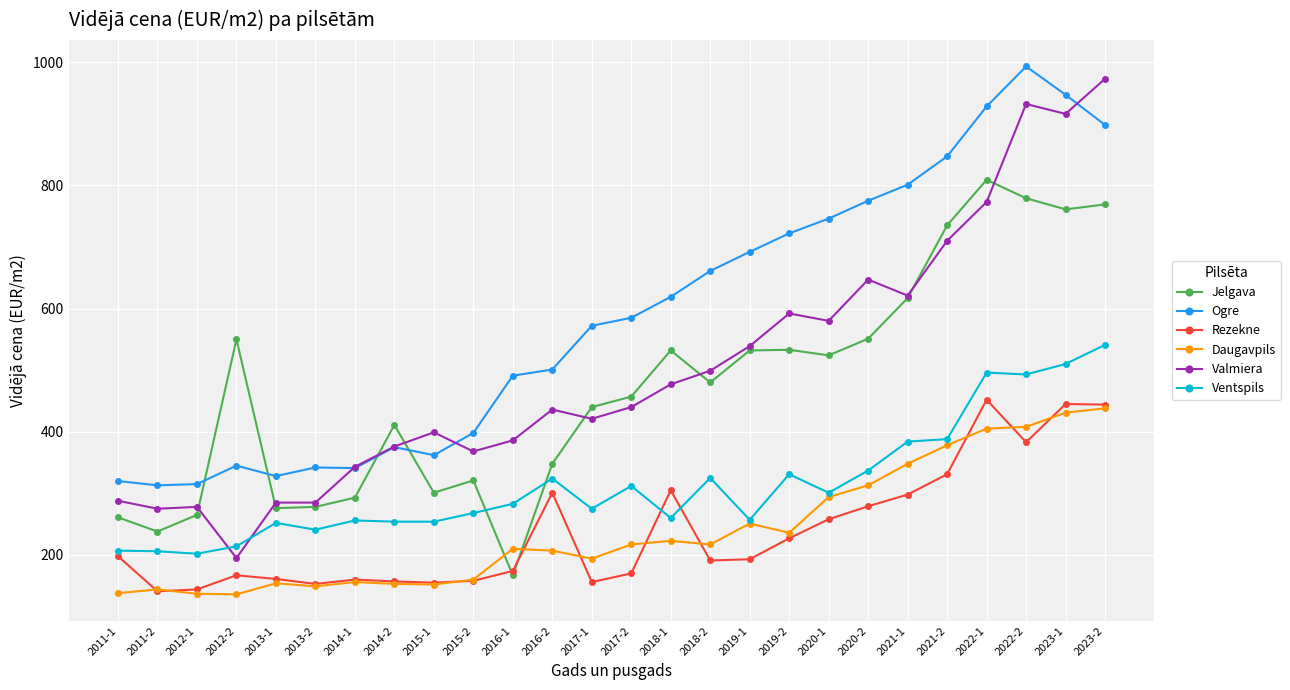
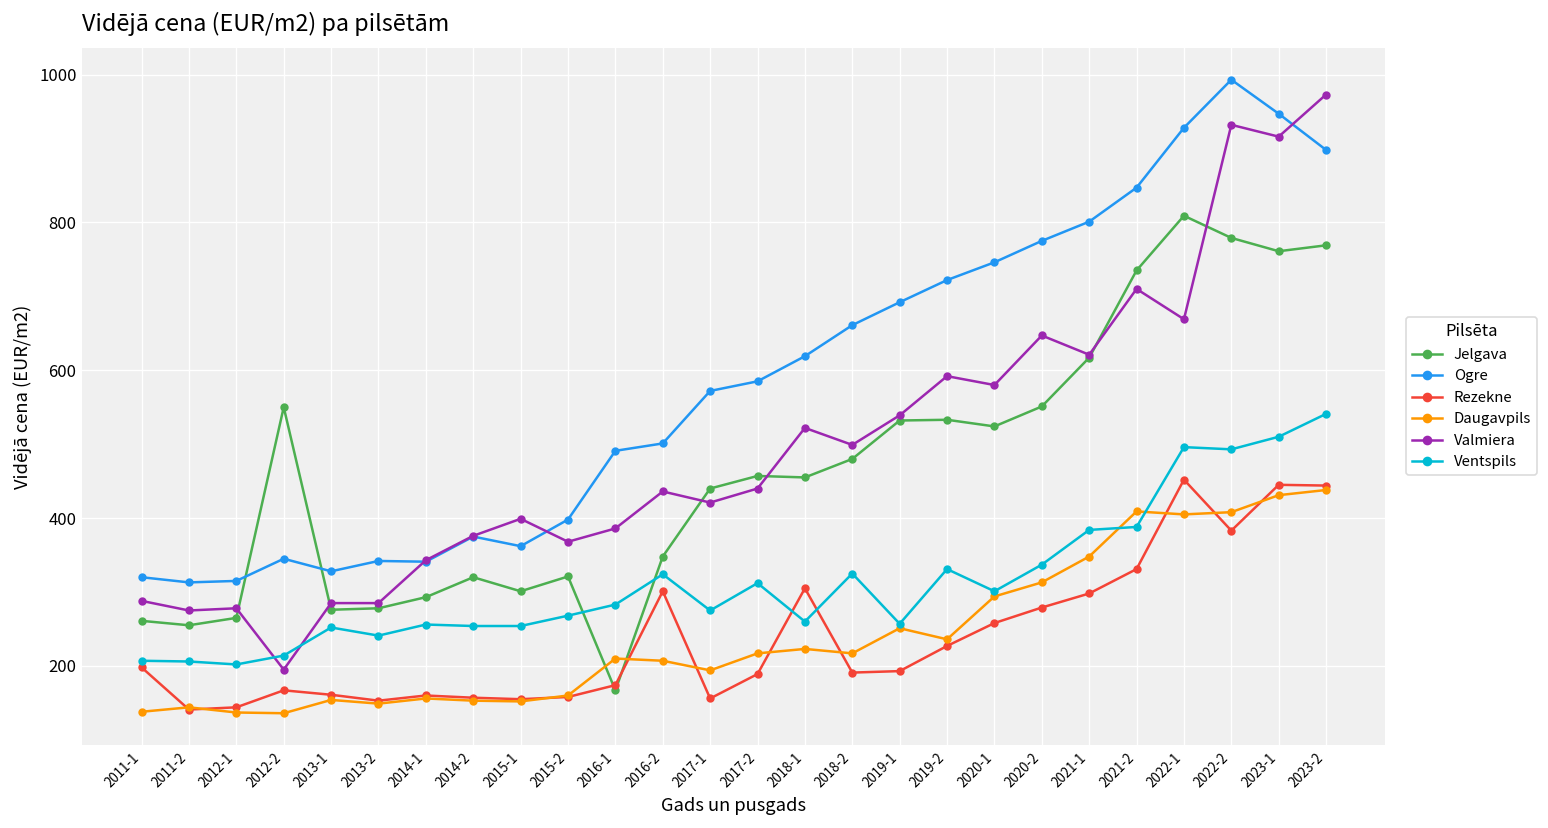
  {
    "Jelgava": {
      "2011-1": 260,
-     "2011-2": 240,
+     "2011-2": 260,
      "2012-1": 270,
      "2012-2": 550,
      "2013-1": 280,
      "2013-2": 280,
      "2014-1": 290,
-     "2014-2": 410,
+     "2014-2": 320,
      "2015-1": 300,
      "2015-2": 320,
      "2016-1": 170,
      "2016-2": 350,
      "2017-1": 440,
      "2017-2": 460,
-     "2018-1": 530,
+     "2018-1": 460,
      "2018-2": 480,
      "2019-1": 530,
      "2019-2": 530,
      "2020-1": 520,
      "2020-2": 550,
      "2021-2": 740,
      "2022-1": 810,
      "2022-2": 780,
      "2023-1": 760,
      "2023-2": 770
    },
    "Rezekne": {
      "2011-1": 200,
      "2012-1": 140,
      "2012-2": 170,
      "2013-1": 160,
      "2016-1": 170,
      "2016-2": 300,
      "2017-1": 160,
-     "2017-2": 170,
+     "2017-2": 190,
      "2018-1": 310,
      "2018-2": 190,
      "2019-1": 190,
      "2019-2": 230,
      "2020-1": 260,
      "2020-2": 280,
      "2021-1": 300,
      "2021-2": 330,
      "2022-1": 450,
      "2022-2": 380,
      "2023-1": 450,
      "2023-2": 440
    },
    "Daugavpils": {
      "2011-1": 140,
      "2012-1": 140,
      "2012-2": 140,
      "2013-1": 150,
      "2016-1": 210,
      "2016-2": 210,
      "2017-1": 190,
      "2017-2": 220,
      "2018-1": 220,
      "2018-2": 220,
      "2019-1": 250,
      "2019-2": 240,
      "2020-1": 290,
      "2020-2": 310,
      "2021-1": 350,
-     "2021-2": 380,
+     "2021-2": 410,
      "2022-1": 410,
      "2022-2": 410,
      "2023-1": 430,
      "2023-2": 440
    },
    "Valmiera": {
      "2011-1": 290,
      "2011-2": 280,
      "2012-1": 280,
      "2012-2": 200,
      "2013-1": 290,
      "2013-2": 290,
      "2015-1": 400,
      "2015-2": 370,
      "2016-1": 390,
      "2016-2": 440,
      "2017-1": 420,
      "2017-2": 440,
-     "2018-1": 480,
+     "2018-1": 520,
      "2018-2": 500,
      "2019-1": 540,
      "2019-2": 590,
      "2020-1": 580,
      "2020-2": 650,
      "2021-2": 710,
-     "2022-1": 770,
+     "2022-1": 670,
      "2022-2": 930,
      "2023-1": 920,
      "2023-2": 970
    }
  }
